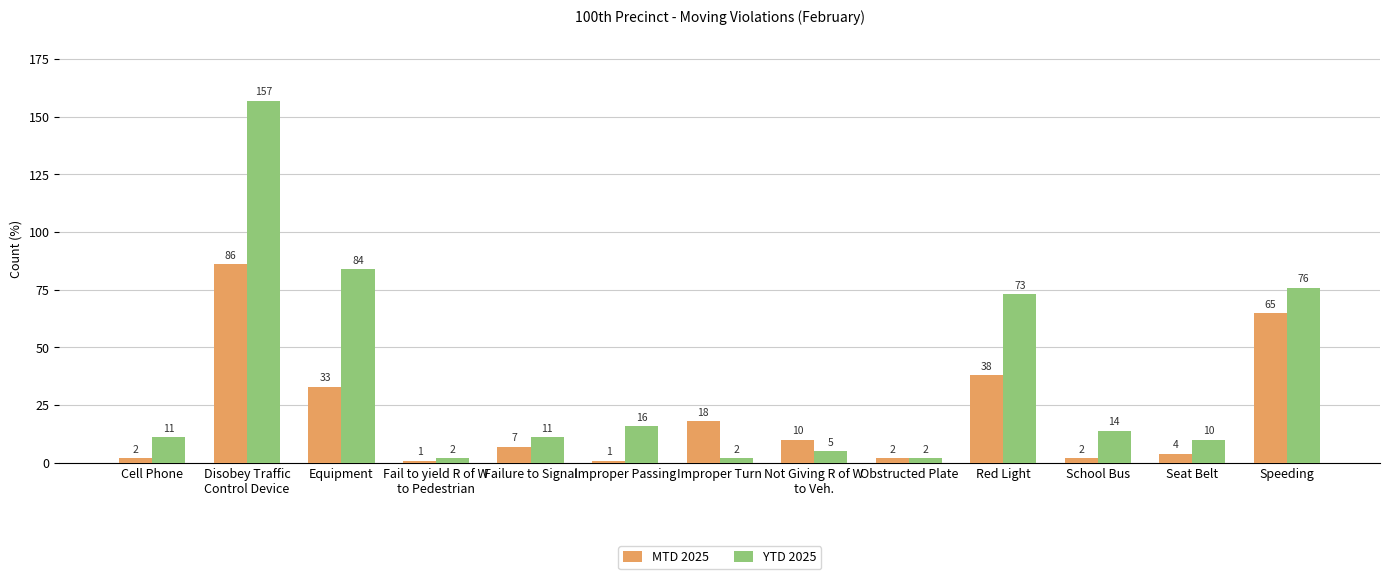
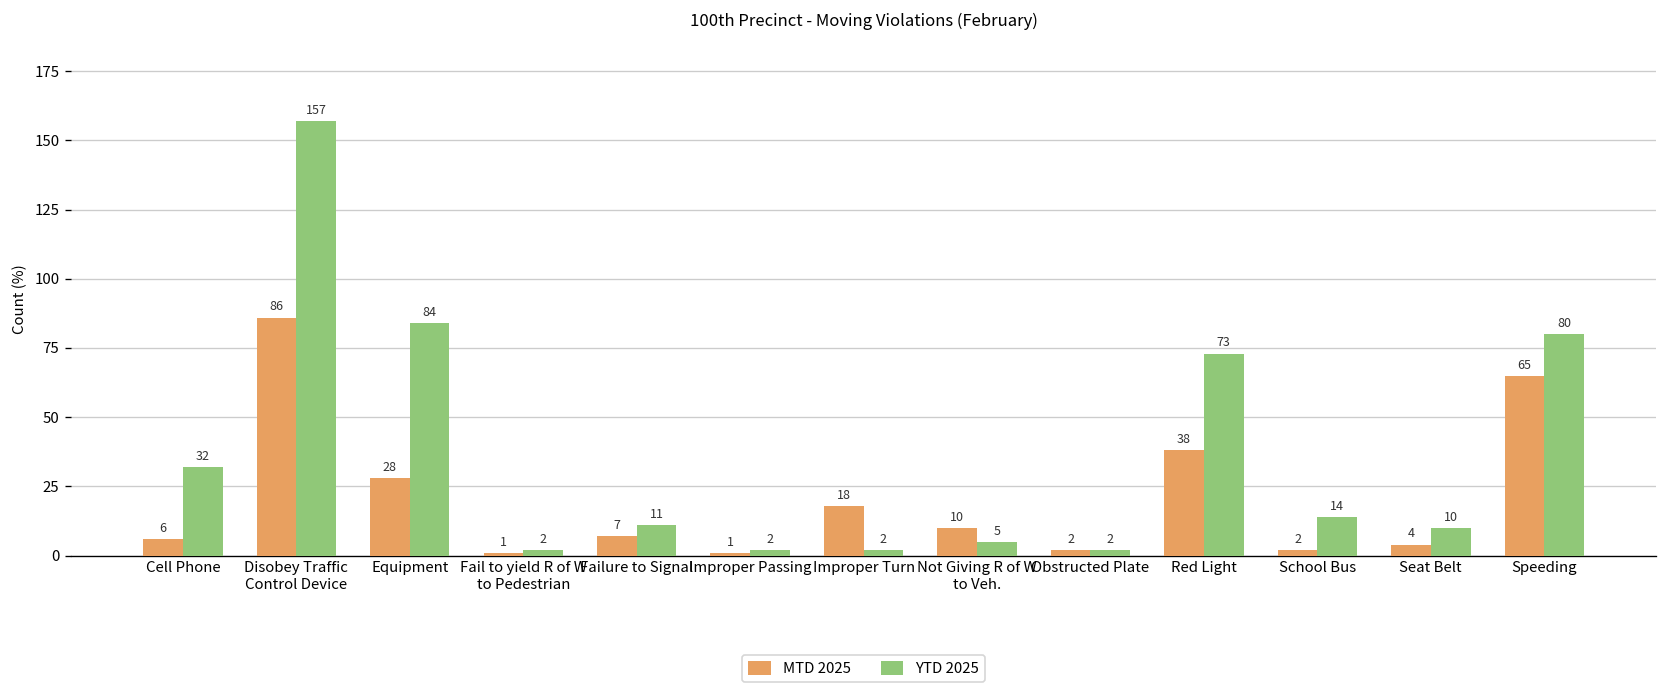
  {
    "MTD 2025": {
-     "Cell Phone": 2,
+     "Cell Phone": 6,
      "Disobey Traffic Control Device": 86,
-     "Equipment": 33,
+     "Equipment": 28,
      "Fail to yield R of W to Pedestrian": 1,
      "Failure to Signal": 7,
      "Improper Passing": 1,
      "Improper Turn": 18,
      "Not Giving R of W to Veh.": 10,
      "Obstructed Plate": 2,
      "Red Light": 38,
      "School Bus": 2,
      "Seat Belt": 4,
      "Speeding": 65
    },
    "YTD 2025": {
-     "Cell Phone": 11,
+     "Cell Phone": 32,
      "Disobey Traffic Control Device": 157,
      "Equipment": 84,
      "Fail to yield R of W to Pedestrian": 2,
      "Failure to Signal": 11,
-     "Improper Passing": 16,
+     "Improper Passing": 2,
      "Improper Turn": 2,
      "Not Giving R of W to Veh.": 5,
      "Obstructed Plate": 2,
      "Red Light": 73,
      "School Bus": 14,
      "Seat Belt": 10,
-     "Speeding": 76
+     "Speeding": 80
    }
  }
